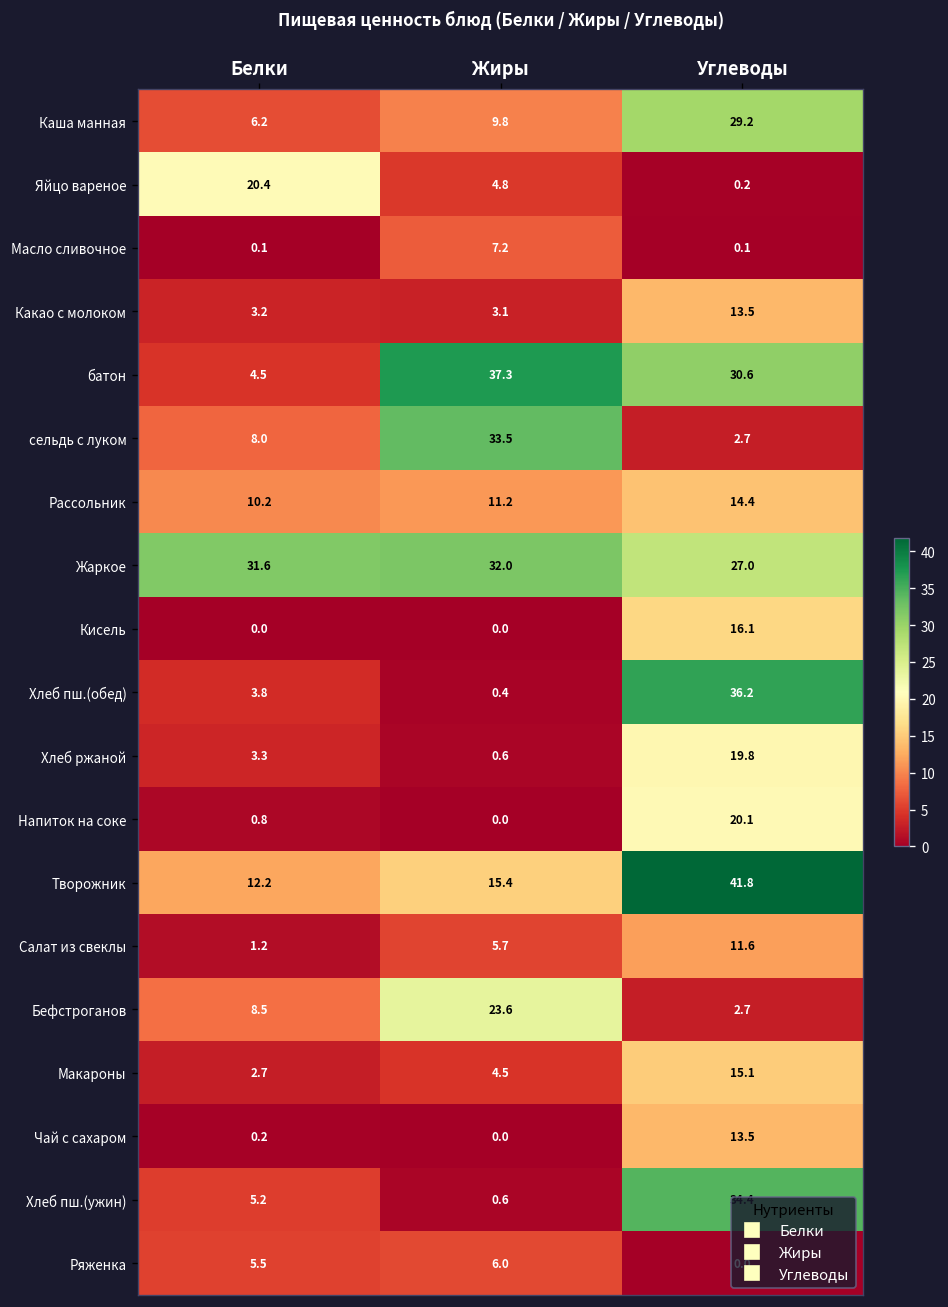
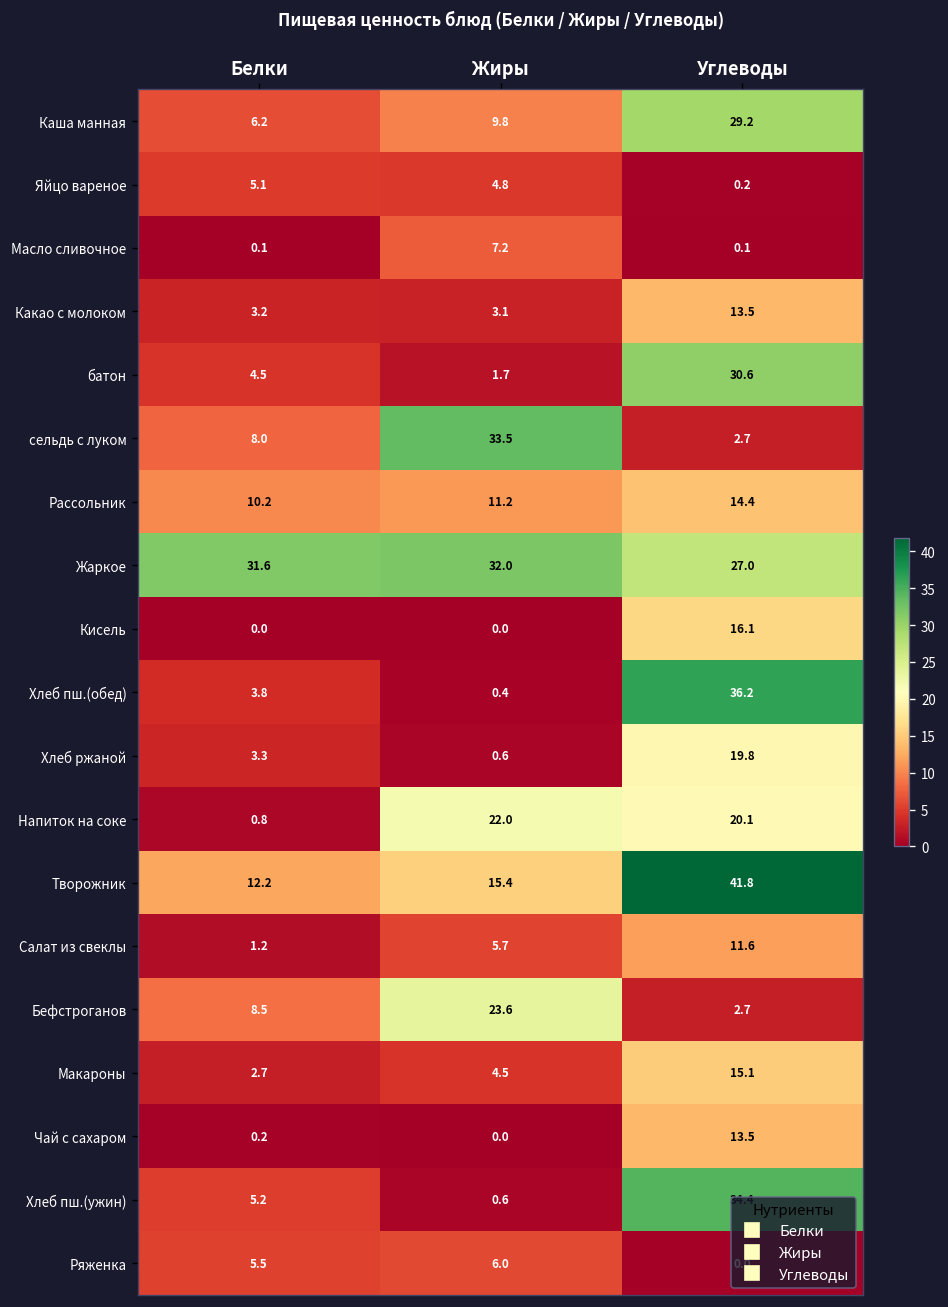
  {
    "Каша манная": {
      "Белки": 6.2,
      "Жиры": 9.8,
      "Углеводы": 29.2
    },
    "Яйцо вареное": {
-     "Белки": 20.4,
+     "Белки": 5.1,
      "Жиры": 4.8,
      "Углеводы": 0.2
    },
    "Масло сливочное": {
      "Белки": 0.1,
      "Жиры": 7.2,
      "Углеводы": 0.1
    },
    "Какао с молоком": {
      "Белки": 3.2,
      "Жиры": 3.1,
      "Углеводы": 13.5
    },
    "батон": {
      "Белки": 4.5,
-     "Жиры": 37.3,
+     "Жиры": 1.7,
      "Углеводы": 30.6
    },
    "сельдь с луком": {
      "Белки": 8.0,
      "Жиры": 33.5,
      "Углеводы": 2.7
    },
    "Рассольник": {
      "Белки": 10.2,
      "Жиры": 11.2,
      "Углеводы": 14.4
    },
    "Жаркое": {
      "Белки": 31.6,
      "Жиры": 32.0,
      "Углеводы": 27.0
    },
    "Кисель": {
      "Белки": 0.0,
      "Жиры": 0.0,
      "Углеводы": 16.1
    },
    "Хлеб пш.(обед)": {
      "Белки": 3.8,
      "Жиры": 0.4,
      "Углеводы": 36.2
    },
    "Хлеб ржаной": {
      "Белки": 3.3,
      "Жиры": 0.6,
      "Углеводы": 19.8
    },
    "Напиток на соке": {
      "Белки": 0.8,
-     "Жиры": 0.0,
+     "Жиры": 22.0,
      "Углеводы": 20.1
    },
    "Творожник": {
      "Белки": 12.2,
      "Жиры": 15.4,
      "Углеводы": 41.8
    },
    "Салат из свеклы": {
      "Белки": 1.2,
      "Жиры": 5.7,
      "Углеводы": 11.6
    },
    "Бефстроганов": {
      "Белки": 8.5,
      "Жиры": 23.6,
      "Углеводы": 2.7
    },
    "Макароны": {
      "Белки": 2.7,
      "Жиры": 4.5,
      "Углеводы": 15.1
    },
    "Чай с сахаром": {
      "Белки": 0.2,
      "Жиры": 0.0,
      "Углеводы": 13.5
    },
    "Хлеб пш.(ужин)": {
      "Белки": 5.2,
      "Жиры": 0.6
    },
    "Ряженка": {
      "Белки": 5.5,
      "Жиры": 6.0
    }
  }
